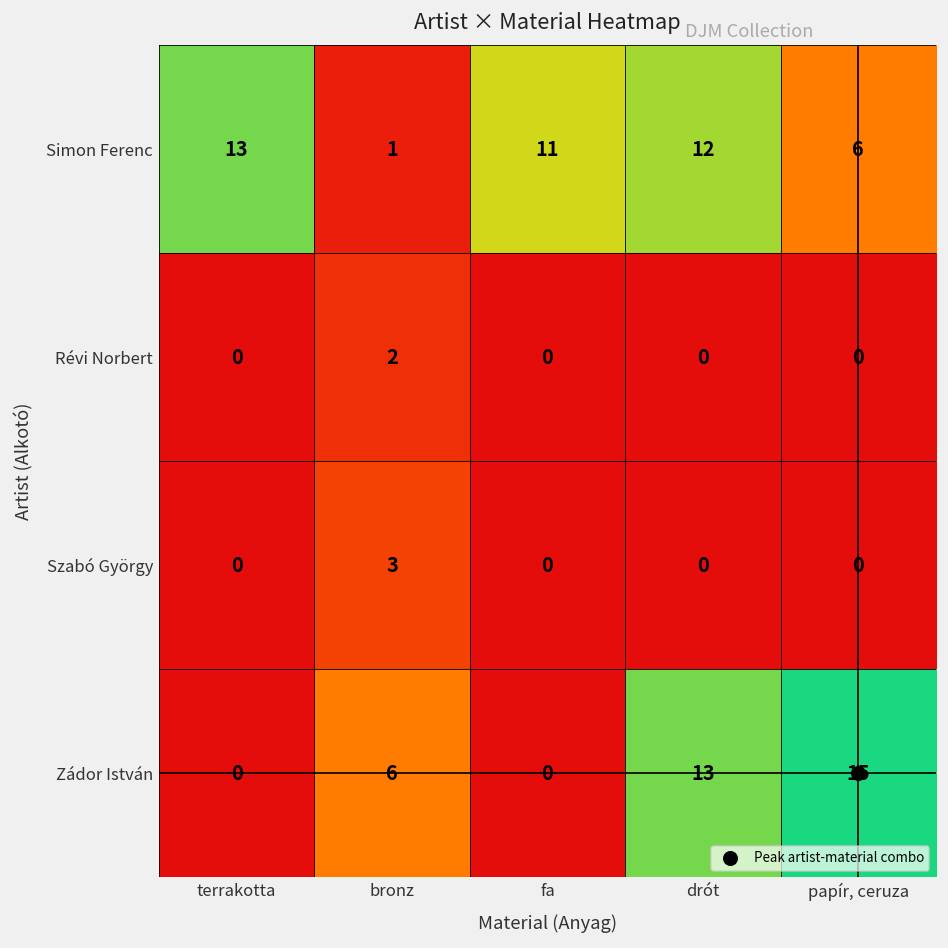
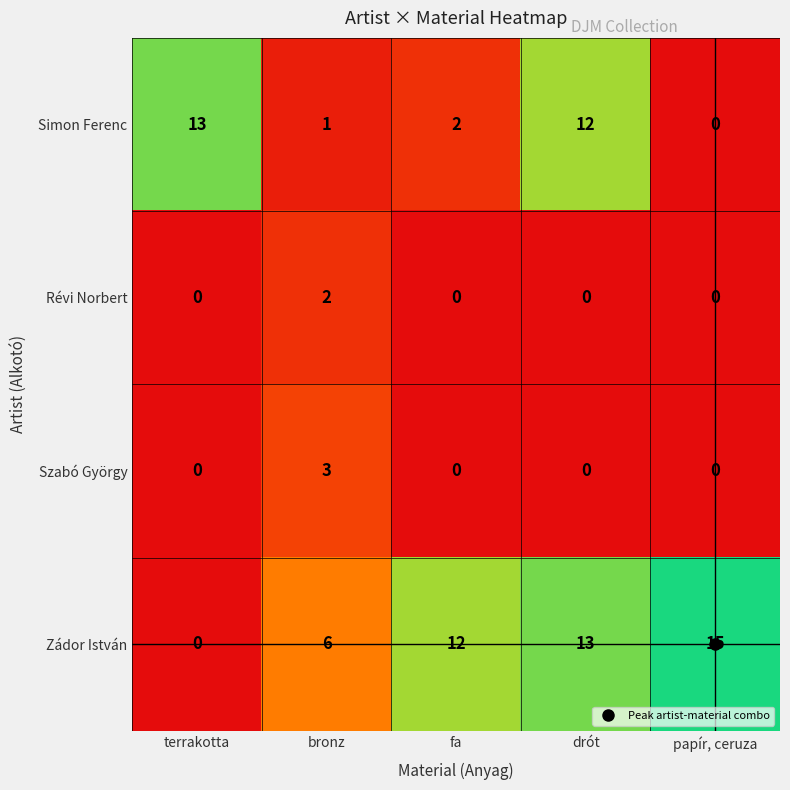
  {
    "Simon Ferenc": {
      "terrakotta": 13,
      "bronz": 1,
-     "fa": 11,
+     "fa": 2,
      "drót": 12,
-     "papír, ceruza": 6
+     "papír, ceruza": 0
    },
    "Révi Norbert": {
      "terrakotta": 0,
      "bronz": 2,
      "fa": 0,
      "drót": 0,
      "papír, ceruza": 0
    },
    "Szabó György": {
      "terrakotta": 0,
      "bronz": 3,
      "fa": 0,
      "drót": 0,
      "papír, ceruza": 0
    },
    "Zádor István": {
      "terrakotta": 0,
      "bronz": 6,
-     "fa": 0,
+     "fa": 12,
      "drót": 13
    }
  }
